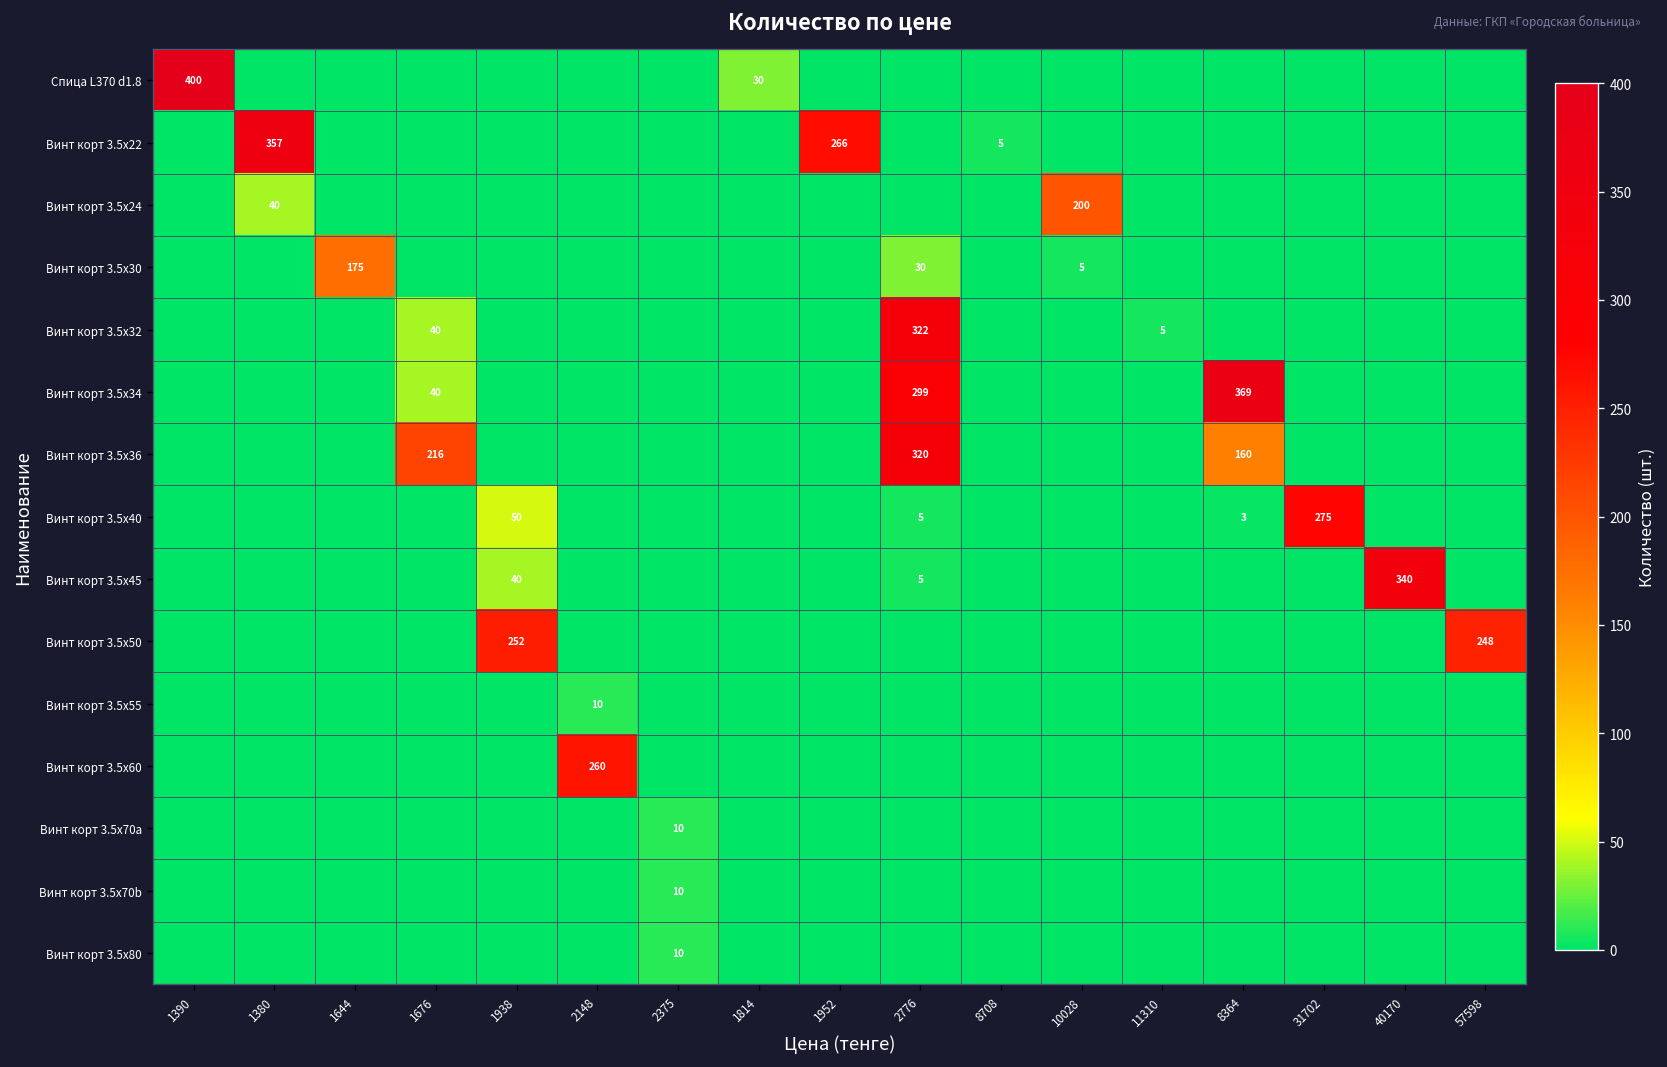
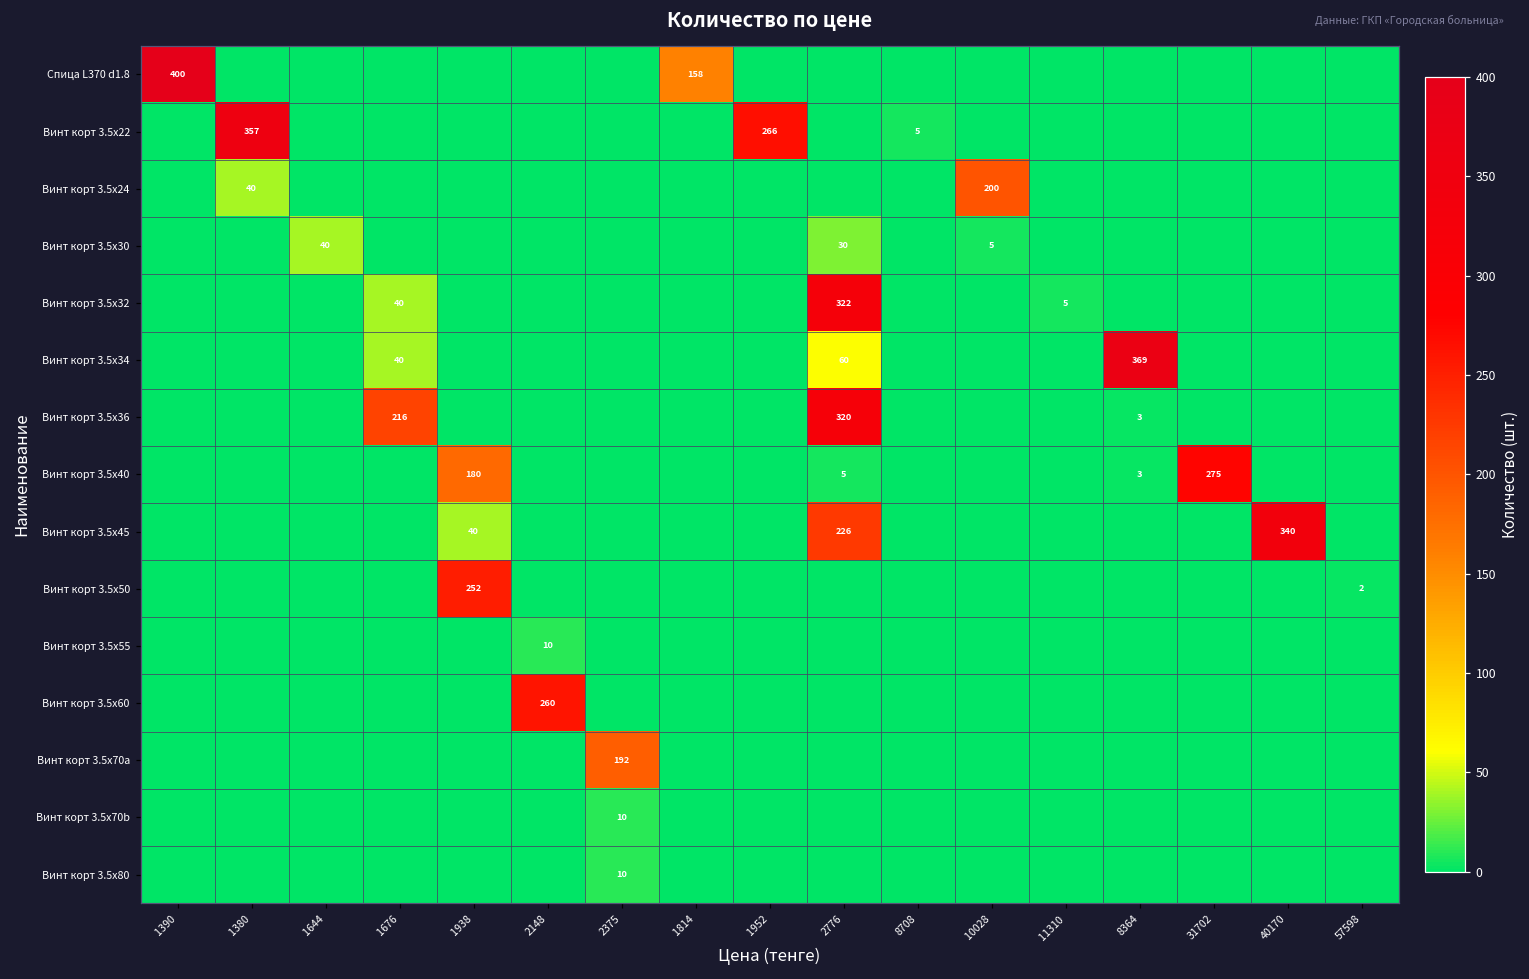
  {
    "Спица L370 d1.8": {
      "1390": 400,
-     "1814": 30
+     "1814": 158
    },
    "Винт корт 3.5x22": {
      "1380": 357,
      "1952": 266,
      "8708": 5
    },
    "Винт корт 3.5x24": {
      "1380": 40,
      "10028": 200
    },
    "Винт корт 3.5x30": {
-     "1644": 175,
+     "1644": 40,
      "2776": 30,
      "10028": 5
    },
    "Винт корт 3.5x32": {
      "1676": 40,
      "2776": 322,
      "11310": 5
    },
    "Винт корт 3.5x34": {
      "1676": 40,
-     "2776": 299,
+     "2776": 60,
      "8364": 369
    },
    "Винт корт 3.5x36": {
      "1676": 216,
      "2776": 320,
-     "8364": 160
+     "8364": 3
    },
    "Винт корт 3.5x40": {
-     "1938": 50,
+     "1938": 180,
      "2776": 5,
      "8364": 3,
      "31702": 275
    },
    "Винт корт 3.5x45": {
      "1938": 40,
-     "2776": 5,
+     "2776": 226,
      "40170": 340
    },
    "Винт корт 3.5x50": {
      "1938": 252,
-     "57598": 248
+     "57598": 2
    },
    "Винт корт 3.5x55": {
      "2148": 10
    },
    "Винт корт 3.5x60": {
      "2148": 260
    },
    "Винт корт 3.5x70a": {
-     "2375": 10
+     "2375": 192
    },
    "Винт корт 3.5x70b": {
      "2375": 10
    },
    "Винт корт 3.5x80": {
      "2375": 10
    }
  }
